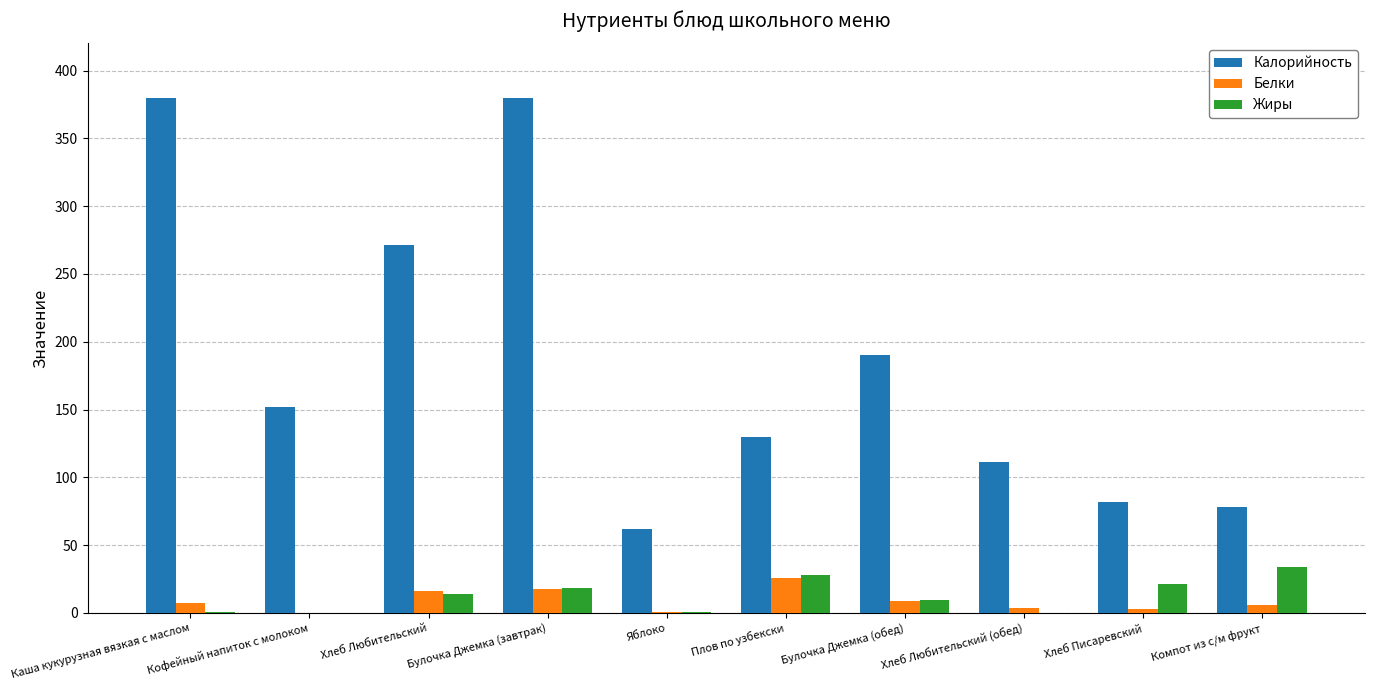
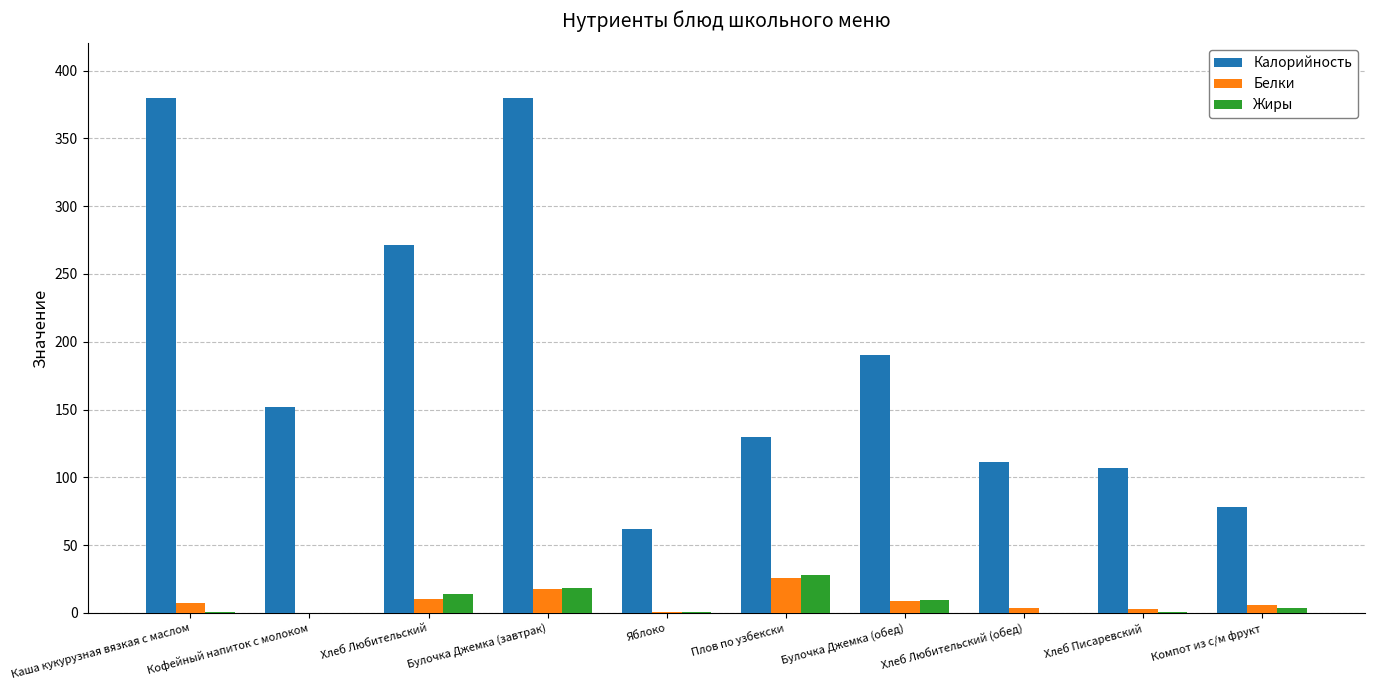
  {
    "Калорийность": {
      "Каша кукурузная вязкая с маслом": 380,
      "Кофейный напиток с молоком": 152,
      "Хлеб Любительский": 271,
      "Булочка Джемка (завтрак)": 380,
      "Яблоко": 62,
      "Плов по узбекски": 130,
      "Булочка Джемка (обед)": 190,
      "Хлеб Любительский (обед)": 111,
-     "Хлеб Писаревский": 82,
+     "Хлеб Писаревский": 107,
      "Компот из с/м фрукт": 78
    },
    "Белки": {
      "Каша кукурузная вязкая с маслом": 7,
-     "Хлеб Любительский": 16,
+     "Хлеб Любительский": 10,
      "Булочка Джемка (завтрак)": 18,
      "Плов по узбекски": 26,
      "Булочка Джемка (обед)": 9,
      "Хлеб Любительский (обед)": 4,
      "Хлеб Писаревский": 3,
      "Компот из с/м фрукт": 6
    },
    "Жиры": {
      "Кофейный напиток с молоком": 0,
      "Хлеб Любительский": 14,
      "Булочка Джемка (завтрак)": 19,
      "Плов по узбекски": 28,
      "Булочка Джемка (обед)": 10,
      "Хлеб Любительский (обед)": 0,
-     "Хлеб Писаревский": 21,
-     "Компот из с/м фрукт": 34
+     "Хлеб Писаревский": 0,
+     "Компот из с/м фрукт": 4
    }
  }
